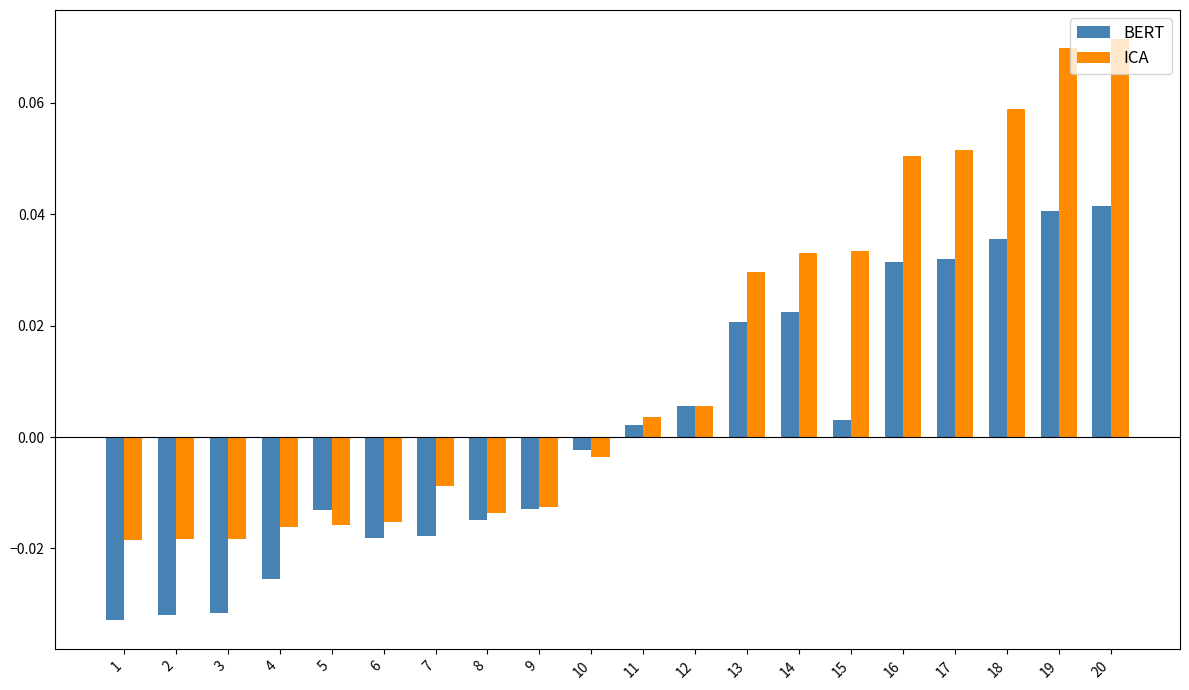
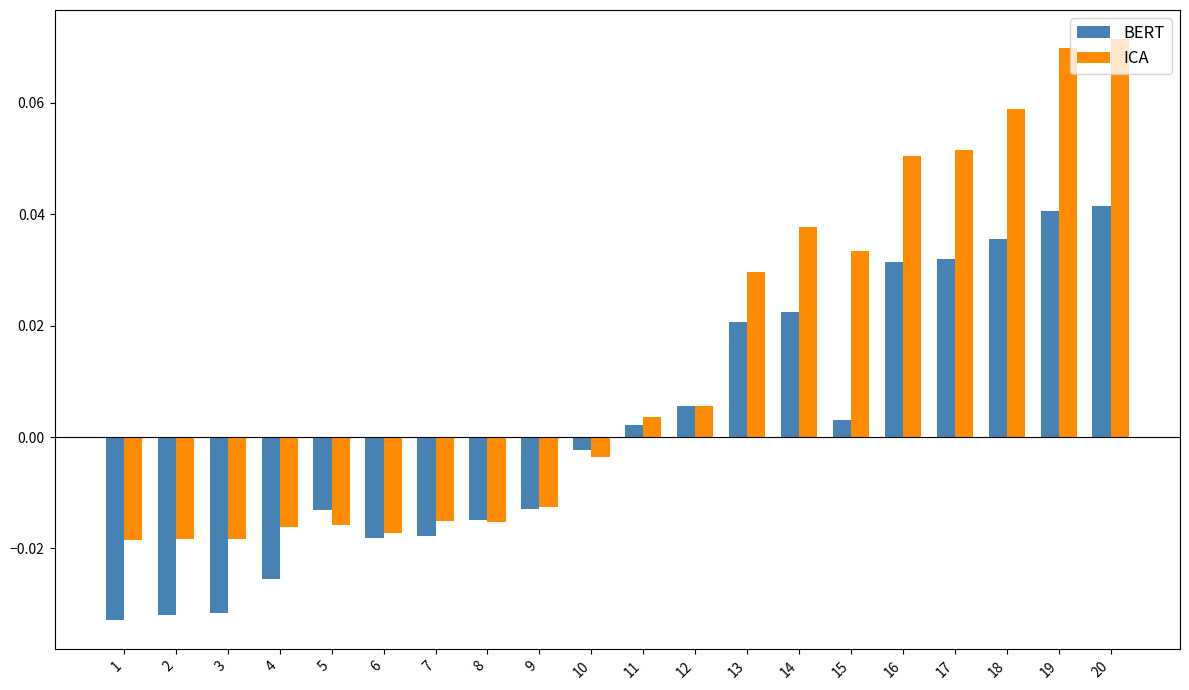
  {
    "BERT": {
      "1": -0.033,
      "2": -0.032,
      "3": -0.032,
      "4": -0.026,
      "5": -0.013,
      "6": -0.018,
      "7": -0.018,
      "8": -0.015,
      "9": -0.013,
      "10": -0.002,
      "11": 0.002,
      "12": 0.006,
      "13": 0.021,
      "14": 0.023,
      "15": 0.003,
      "16": 0.031,
      "17": 0.032,
      "18": 0.036,
      "19": 0.041,
      "20": 0.041
    },
    "ICA": {
      "1": -0.018,
      "2": -0.018,
      "3": -0.018,
      "4": -0.016,
      "5": -0.016,
-     "6": -0.015,
-     "7": -0.009,
-     "8": -0.014,
+     "6": -0.017,
+     "7": -0.015,
+     "8": -0.015,
      "9": -0.013,
      "10": -0.004,
      "11": 0.004,
      "12": 0.006,
      "13": 0.030,
-     "14": 0.033,
+     "14": 0.038,
      "15": 0.033,
      "16": 0.050,
      "17": 0.052,
      "18": 0.059,
      "19": 0.070
    }
  }
